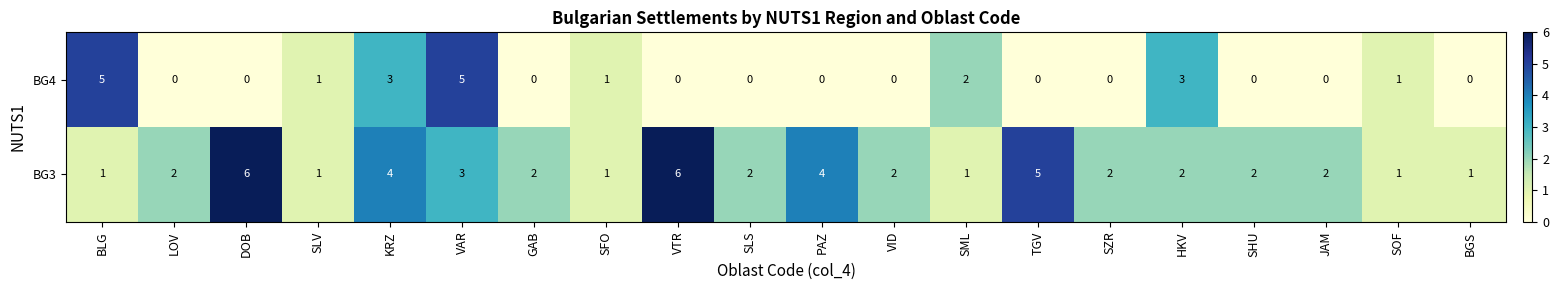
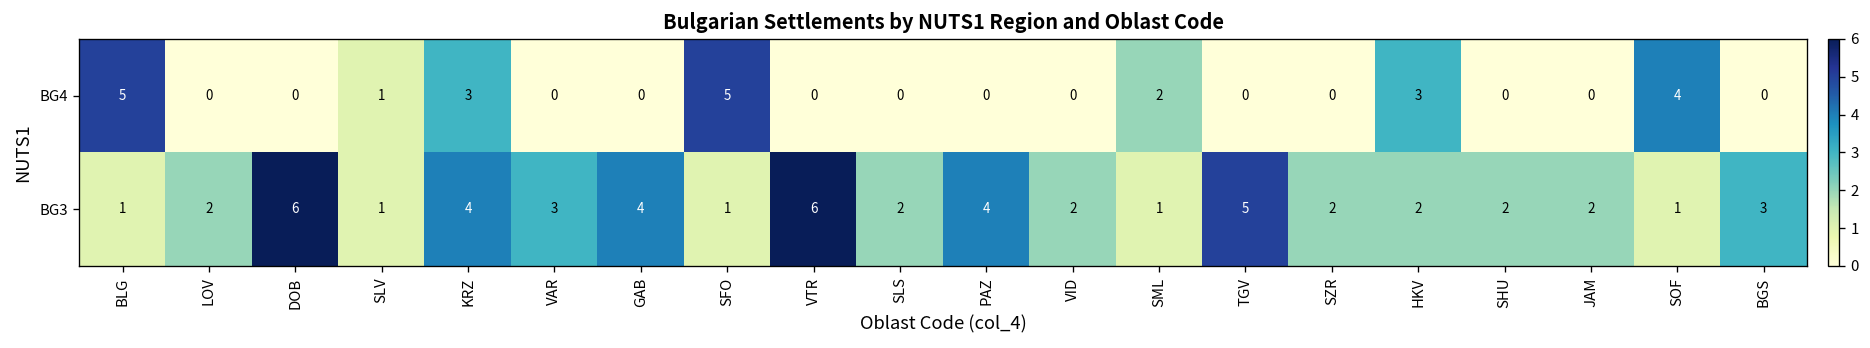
  {
    "BG4": {
      "BLG": 5,
      "LOV": 0,
      "DOB": 0,
      "SLV": 1,
      "KRZ": 3,
-     "VAR": 5,
+     "VAR": 0,
      "GAB": 0,
-     "SFO": 1,
+     "SFO": 5,
      "VTR": 0,
      "SLS": 0,
      "PAZ": 0,
      "VID": 0,
      "SML": 2,
      "TGV": 0,
      "SZR": 0,
      "HKV": 3,
      "SHU": 0,
      "JAM": 0,
-     "SOF": 1,
+     "SOF": 4,
      "BGS": 0
    },
    "BG3": {
      "BLG": 1,
      "LOV": 2,
      "DOB": 6,
      "SLV": 1,
      "KRZ": 4,
      "VAR": 3,
-     "GAB": 2,
+     "GAB": 4,
      "SFO": 1,
      "VTR": 6,
      "SLS": 2,
      "PAZ": 4,
      "VID": 2,
      "SML": 1,
      "TGV": 5,
      "SZR": 2,
      "HKV": 2,
      "SHU": 2,
      "JAM": 2,
      "SOF": 1,
-     "BGS": 1
+     "BGS": 3
    }
  }
